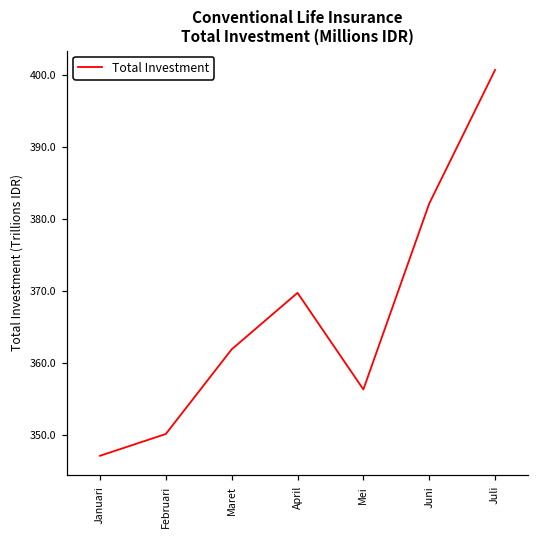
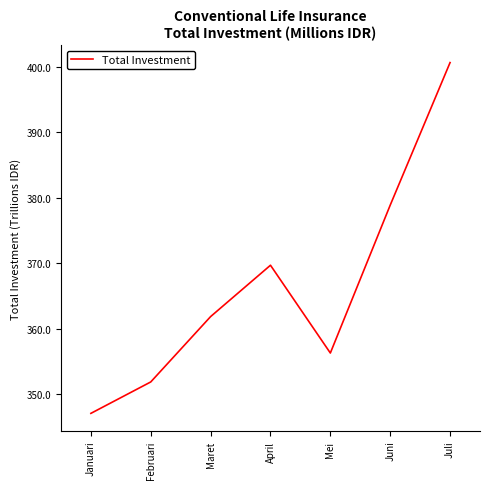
  {
    "Januari": 347,
-   "Februari": 350,
+   "Februari": 352,
    "Maret": 362,
    "April": 370,
    "Mei": 356,
-   "Juni": 382,
+   "Juni": 379,
    "Juli": 401
  }
